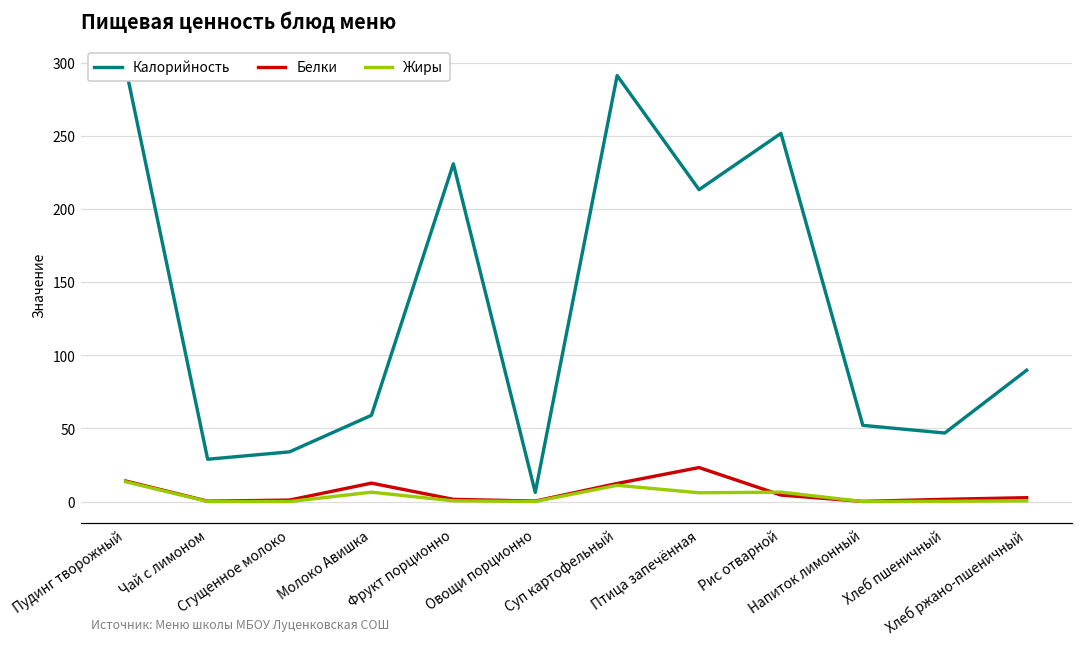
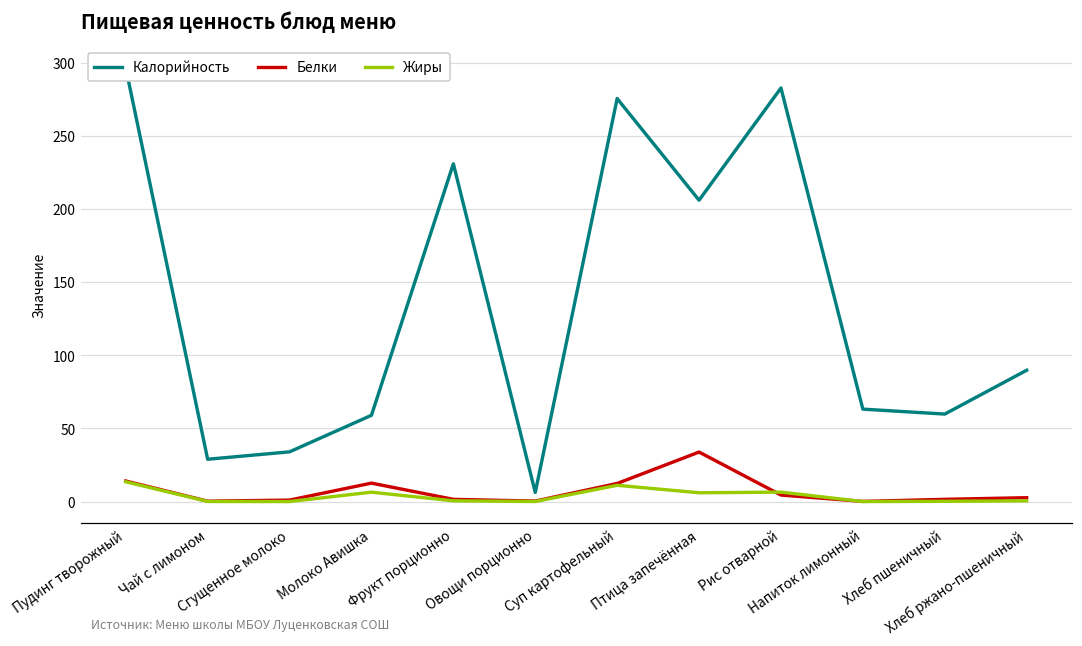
  {
    "Калорийность": {
      "Чай с лимоном": 29,
      "Сгущенное молоко": 34,
      "Молоко Авишка": 59,
      "Фрукт порционно": 231,
      "Овощи порционно": 6,
-     "Суп картофельный": 291,
-     "Птица запечённая": 213,
-     "Рис отварной": 252,
-     "Напиток лимонный": 52,
-     "Хлеб пшеничный": 47,
+     "Суп картофельный": 276,
+     "Птица запечённая": 206,
+     "Рис отварной": 283,
+     "Напиток лимонный": 63,
+     "Хлеб пшеничный": 60,
      "Хлеб ржано-пшеничный": 90
    },
    "Белки": {
      "Молоко Авишка": 13,
-     "Птица запечённая": 23,
+     "Птица запечённая": 34,
      "Рис отварной": 4,
      "Хлеб ржано-пшеничный": 3
    },
    "Жиры": {
      "Молоко Авишка": 6,
      "Птица запечённая": 6,
      "Рис отварной": 6,
      "Хлеб ржано-пшеничный": 0
    }
  }
